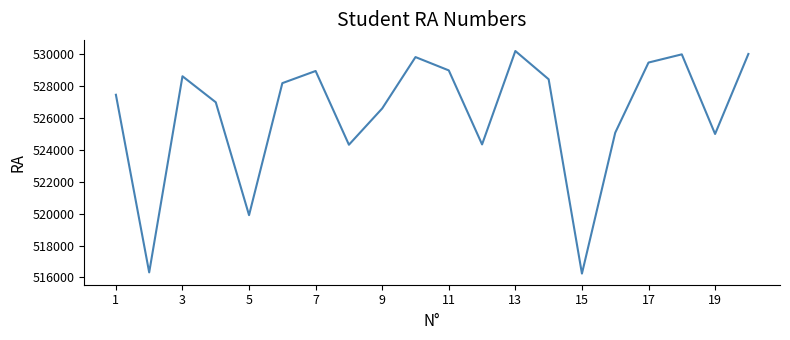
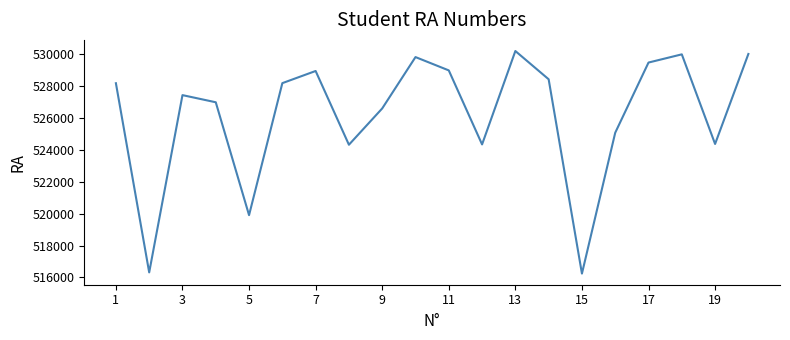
  {
-   "1": 527500,
-   "3": 528600,
+   "1": 528200,
+   "3": 527400,
    "5": 519900,
    "7": 528900,
    "9": 526600,
    "11": 529000,
    "13": 530200,
    "15": 516200,
    "17": 529500,
-   "19": 525000
+   "19": 524400
  }
